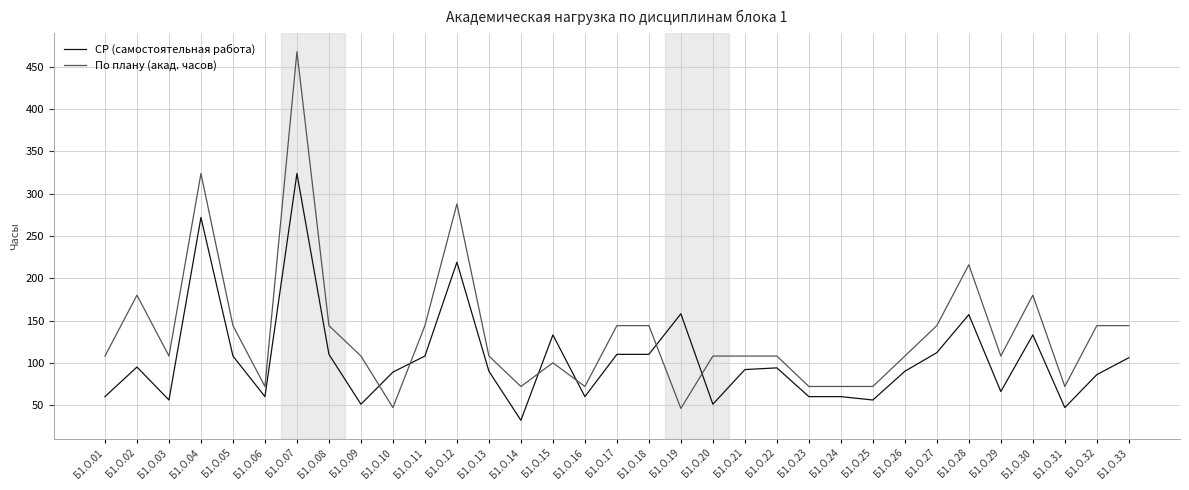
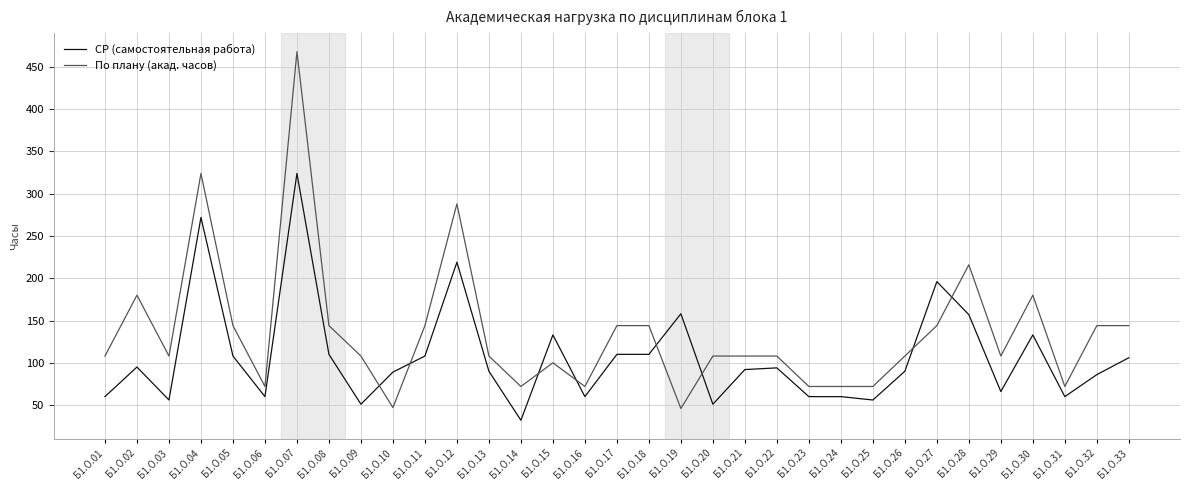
  {
    "СР (самостоятельная работа)": {
      "Б1.О.01": 60,
      "Б1.О.02": 100,
      "Б1.О.03": 60,
      "Б1.О.04": 270,
      "Б1.О.05": 110,
      "Б1.О.06": 60,
      "Б1.О.07": 320,
      "Б1.О.08": 110,
      "Б1.О.09": 50,
      "Б1.О.10": 90,
      "Б1.О.11": 110,
      "Б1.О.12": 220,
      "Б1.О.13": 90,
      "Б1.О.14": 30,
      "Б1.О.15": 130,
      "Б1.О.16": 60,
      "Б1.О.17": 110,
      "Б1.О.18": 110,
      "Б1.О.19": 160,
      "Б1.О.20": 50,
      "Б1.О.21": 90,
      "Б1.О.22": 90,
      "Б1.О.23": 60,
      "Б1.О.24": 60,
      "Б1.О.25": 60,
      "Б1.О.26": 90,
-     "Б1.О.27": 110,
+     "Б1.О.27": 200,
      "Б1.О.28": 160,
      "Б1.О.29": 70,
      "Б1.О.30": 130,
-     "Б1.О.31": 50,
+     "Б1.О.31": 60,
      "Б1.О.32": 90,
      "Б1.О.33": 110
    },
    "По плану (акад. часов)": {
      "Б1.О.01": 110,
      "Б1.О.02": 180,
      "Б1.О.03": 110,
      "Б1.О.04": 320,
      "Б1.О.05": 140,
      "Б1.О.06": 70,
      "Б1.О.07": 470,
      "Б1.О.08": 140,
      "Б1.О.09": 110,
      "Б1.О.10": 50,
      "Б1.О.11": 140,
      "Б1.О.12": 290,
      "Б1.О.13": 110,
      "Б1.О.14": 70,
      "Б1.О.15": 100,
      "Б1.О.16": 70,
      "Б1.О.17": 140,
      "Б1.О.18": 140,
      "Б1.О.19": 50,
      "Б1.О.20": 110,
      "Б1.О.21": 110,
      "Б1.О.22": 110,
      "Б1.О.23": 70,
      "Б1.О.24": 70,
      "Б1.О.25": 70,
      "Б1.О.26": 110,
      "Б1.О.27": 140,
      "Б1.О.28": 220,
      "Б1.О.29": 110,
      "Б1.О.30": 180,
      "Б1.О.31": 70,
      "Б1.О.32": 140,
      "Б1.О.33": 140
    }
  }
